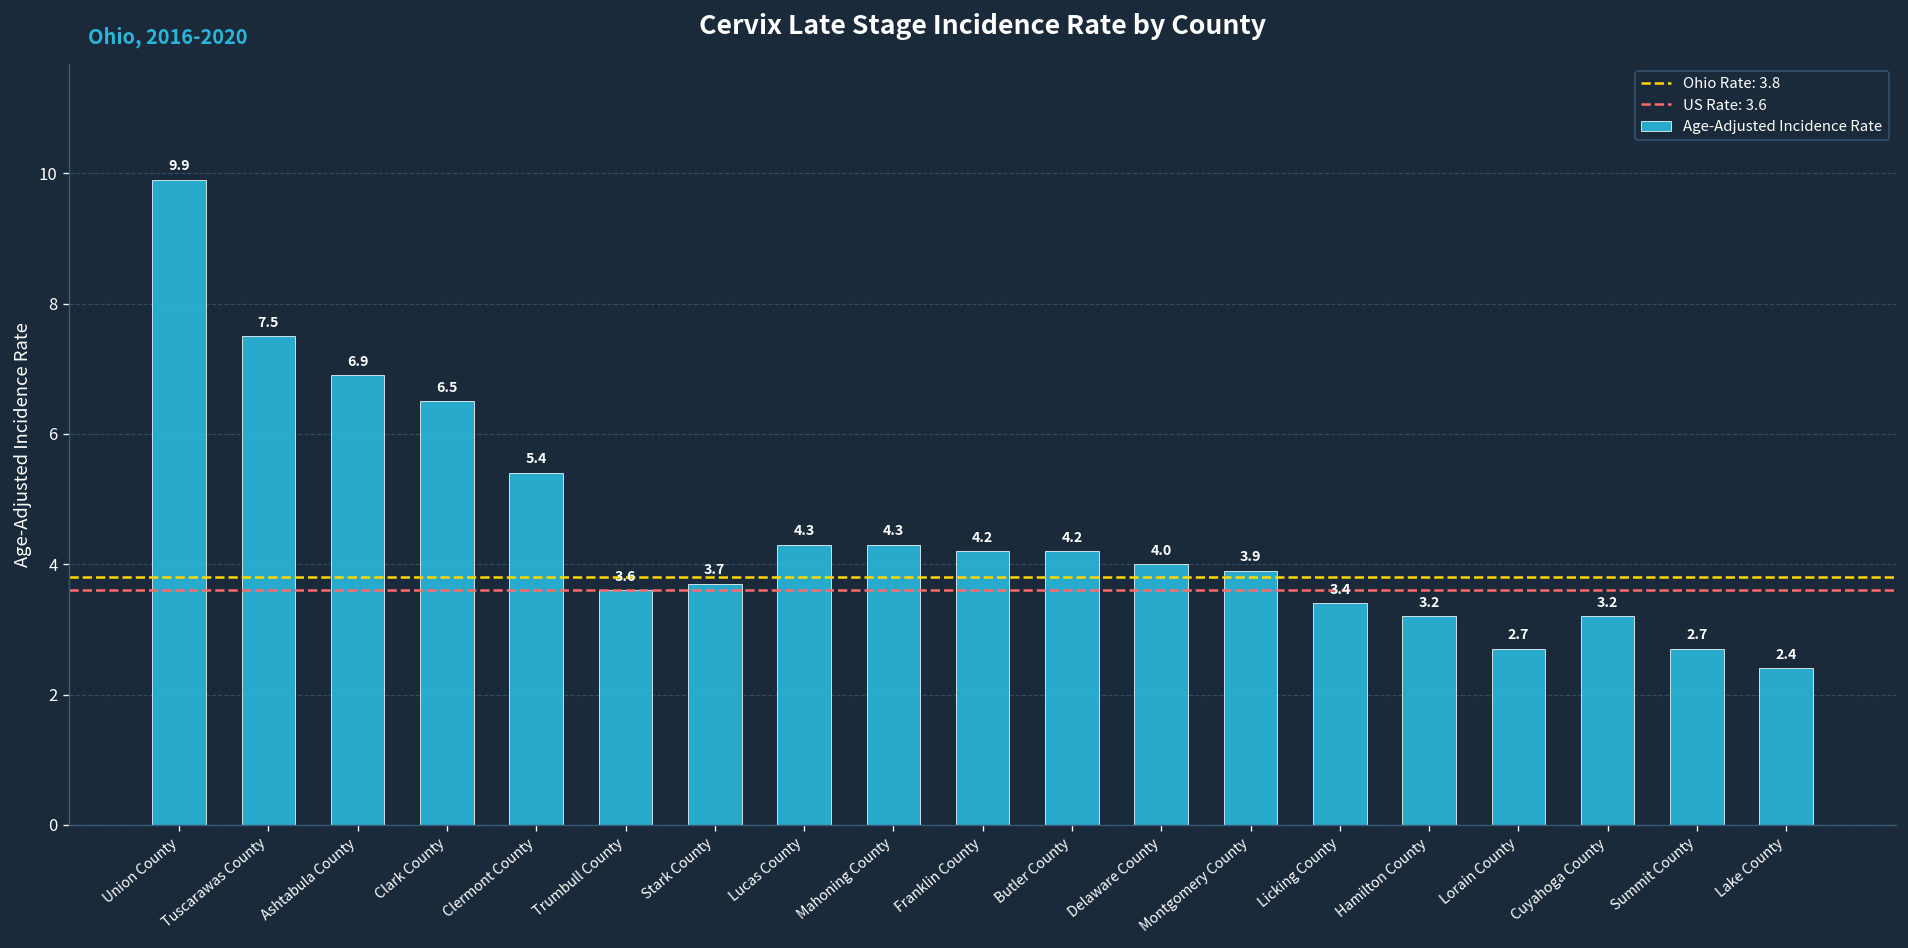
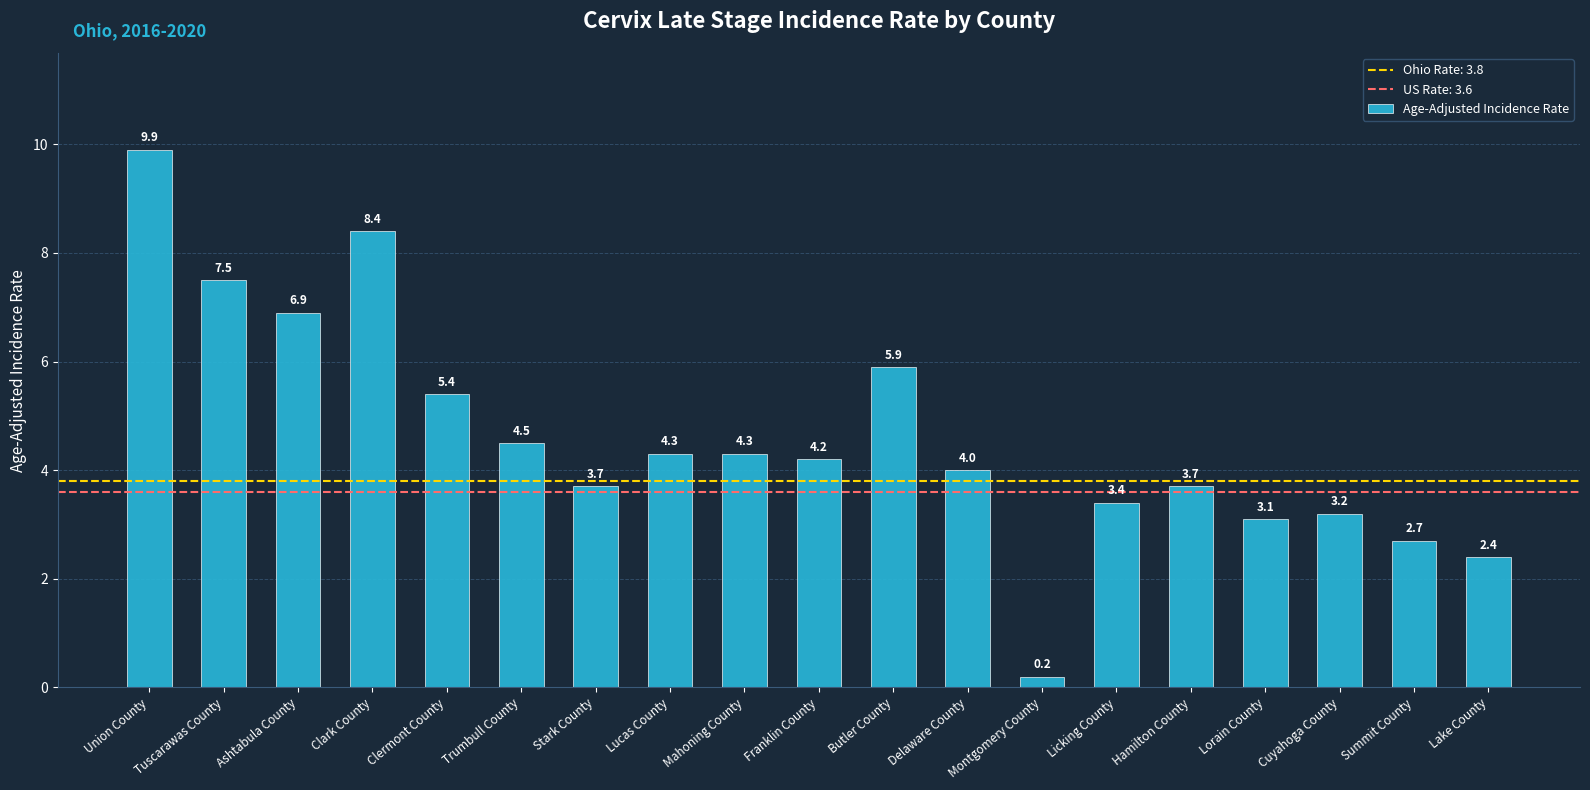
  {
    "Union County": 9.9,
    "Tuscarawas County": 7.5,
    "Ashtabula County": 6.9,
-   "Clark County": 6.5,
+   "Clark County": 8.4,
    "Clermont County": 5.4,
-   "Trumbull County": 3.6,
+   "Trumbull County": 4.5,
    "Stark County": 3.7,
    "Lucas County": 4.3,
    "Mahoning County": 4.3,
    "Franklin County": 4.2,
-   "Butler County": 4.2,
+   "Butler County": 5.9,
    "Delaware County": 4.0,
-   "Montgomery County": 3.9,
+   "Montgomery County": 0.2,
    "Licking County": 3.4,
-   "Hamilton County": 3.2,
-   "Lorain County": 2.7,
+   "Hamilton County": 3.7,
+   "Lorain County": 3.1,
    "Cuyahoga County": 3.2,
    "Summit County": 2.7,
    "Lake County": 2.4
  }
